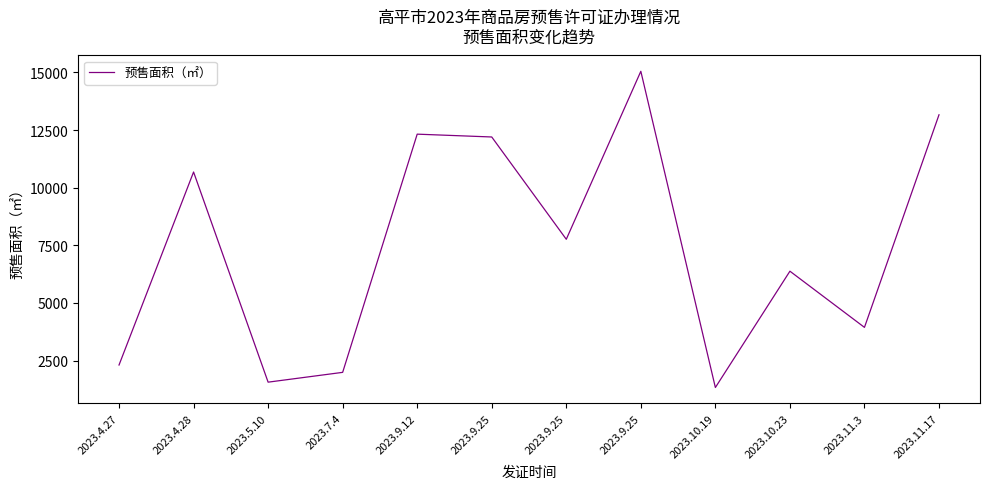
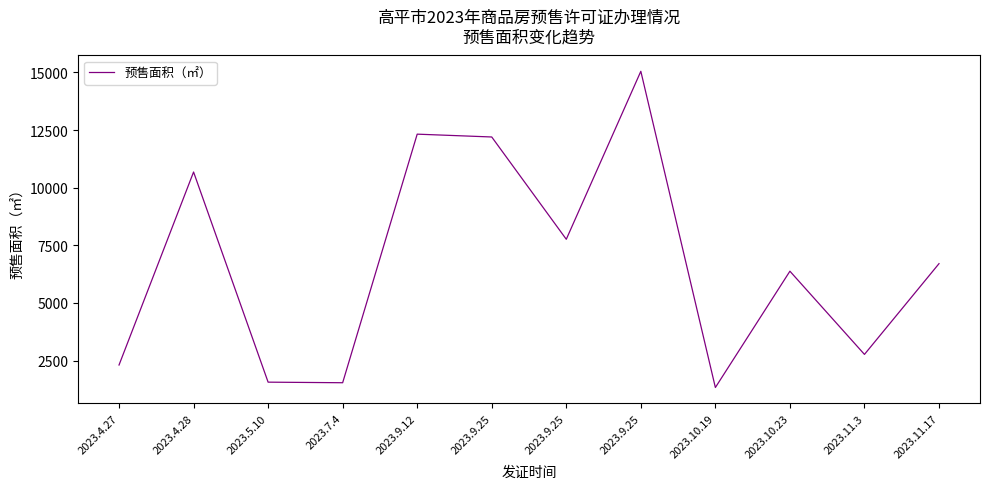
  {
    "2023.4.27": 2300,
    "2023.4.28": 10700,
    "2023.5.10": 1600,
-   "2023.7.4": 2000,
+   "2023.7.4": 1500,
    "2023.9.12": 12300,
    "2023.10.19": 1300,
    "2023.10.23": 6400,
-   "2023.11.3": 3900,
-   "2023.11.17": 13200
+   "2023.11.3": 2800,
+   "2023.11.17": 6700
  }
